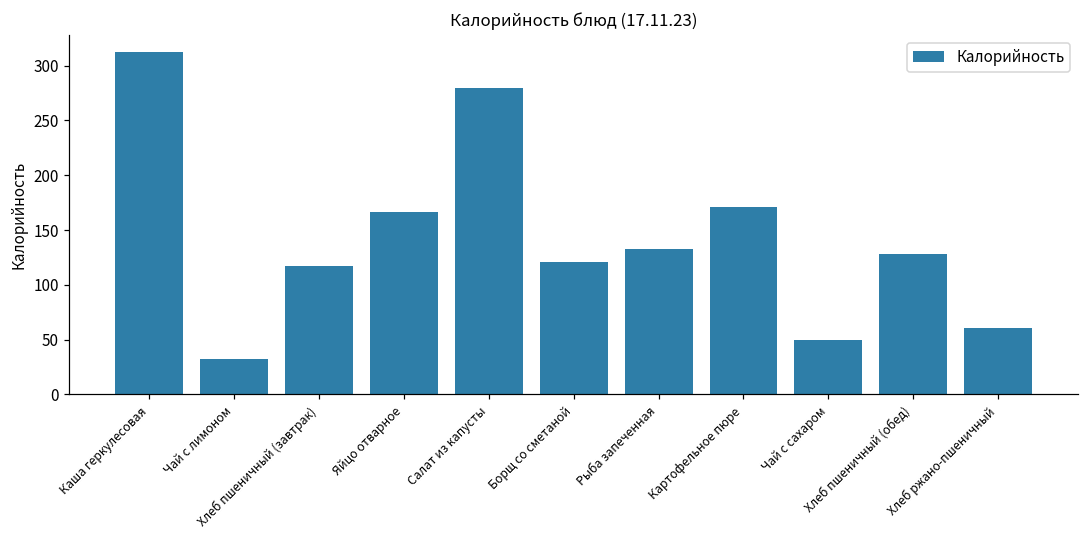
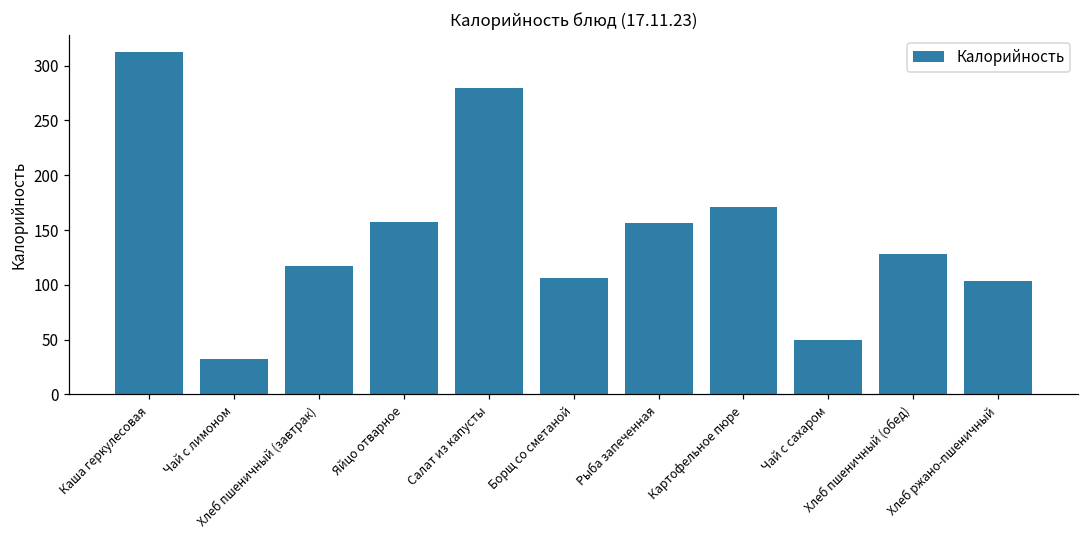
  {
    "Каша геркулесовая": 310,
    "Чай с лимоном": 30,
    "Хлеб пшеничный (завтрак)": 120,
-   "Яйцо отварное": 170,
+   "Яйцо отварное": 160,
    "Салат из капусты": 280,
-   "Борщ со сметаной": 120,
-   "Рыба запеченная": 130,
+   "Борщ со сметаной": 110,
+   "Рыба запеченная": 160,
    "Картофельное пюре": 170,
    "Чай с сахаром": 50,
    "Хлеб пшеничный (обед)": 130,
-   "Хлеб ржано-пшеничный": 60
+   "Хлеб ржано-пшеничный": 100
  }
